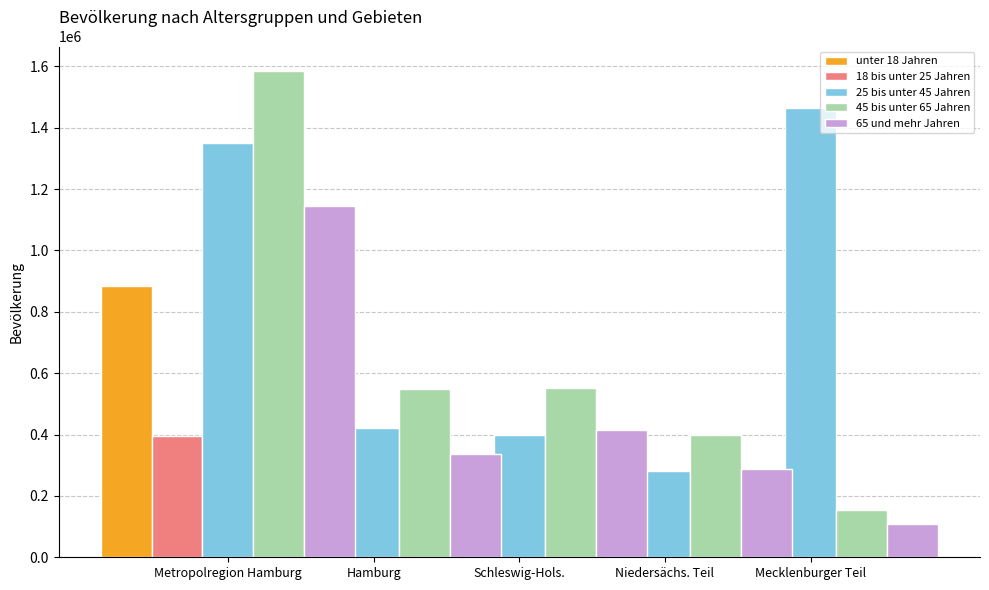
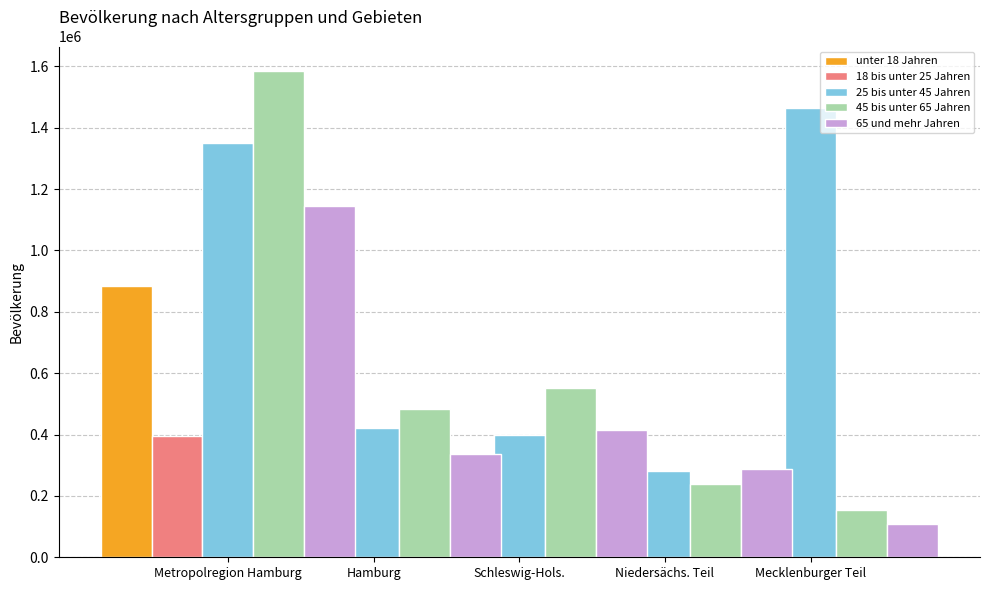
  {
    "18 bis unter 25 Jahren": {
      "Metropolregion Hamburg": 400000
    },
    "25 bis unter 45 Jahren": {
      "Metropolregion Hamburg": 1350000,
      "Hamburg": 420000,
      "Schleswig-Hols.": 400000,
      "Niedersächs. Teil": 280000,
      "Mecklenburger Teil": 1470000
    },
    "45 bis unter 65 Jahren": {
      "Metropolregion Hamburg": 1590000,
-     "Hamburg": 550000,
+     "Hamburg": 480000,
      "Schleswig-Hols.": 550000,
-     "Niedersächs. Teil": 400000,
+     "Niedersächs. Teil": 240000,
      "Mecklenburger Teil": 150000
    }
  }
